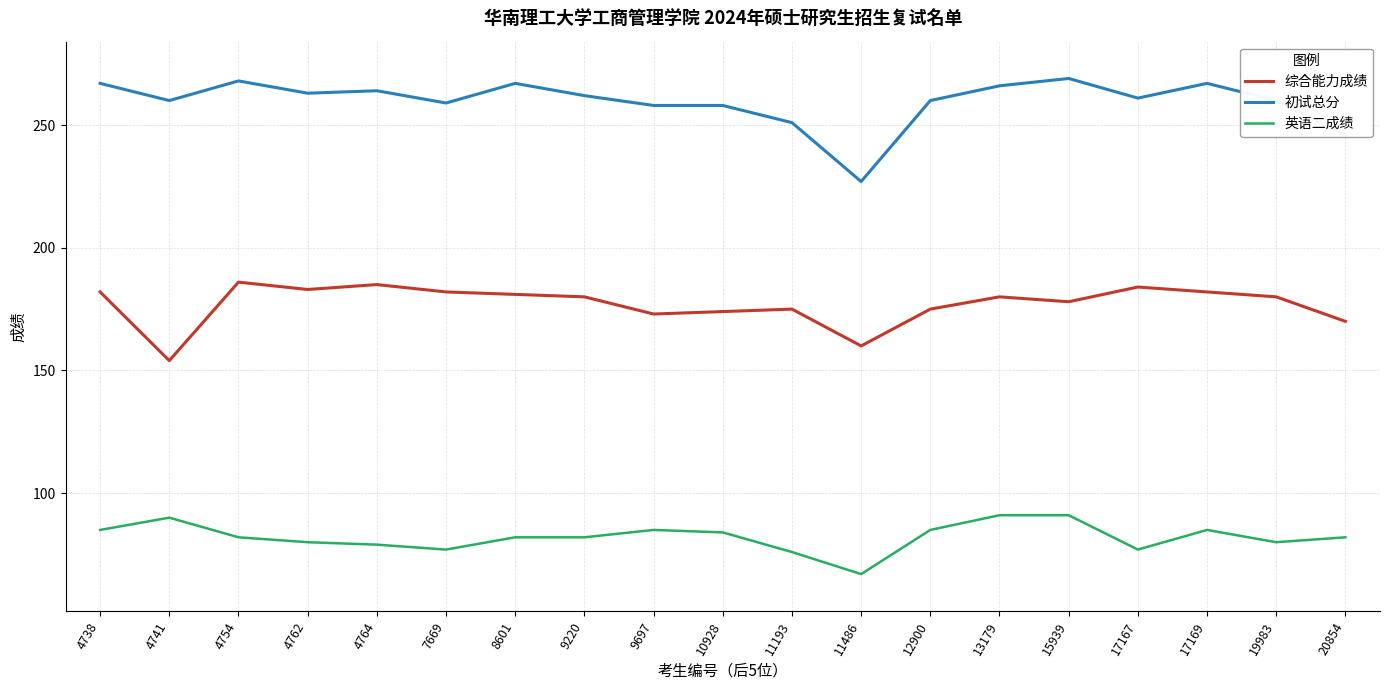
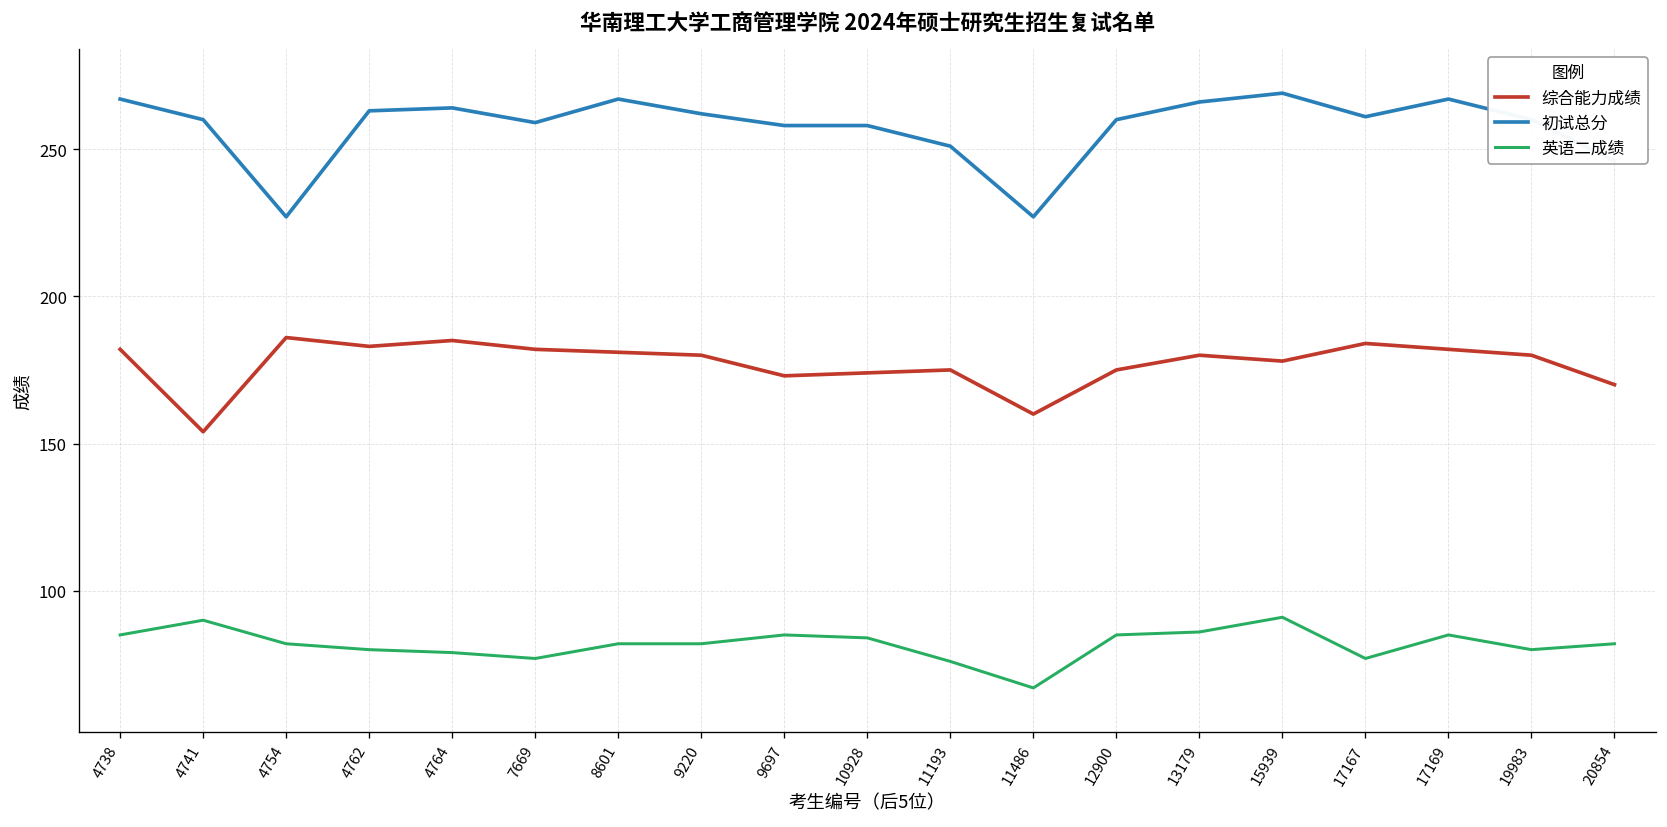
  {
    "综合能力成绩": {
      "4738": 182,
      "4741": 154,
      "4754": 186,
      "4762": 183,
      "4764": 185,
      "7669": 182,
      "8601": 181,
      "9220": 180,
      "9697": 173,
      "10928": 174,
      "11193": 175,
      "11486": 160,
      "12900": 175,
      "13179": 180,
      "15939": 178,
      "17167": 184,
      "17169": 182,
      "19983": 180,
      "20854": 170
    },
    "初试总分": {
      "4738": 267,
      "4741": 260,
-     "4754": 268,
+     "4754": 227,
      "4762": 263,
      "4764": 264,
      "7669": 259,
      "8601": 267,
      "9220": 262,
      "9697": 258,
      "10928": 258,
      "11193": 251,
      "11486": 227,
      "12900": 260,
      "13179": 266,
      "15939": 269,
      "17167": 261,
      "17169": 267
    },
    "英语二成绩": {
      "4738": 85,
      "4741": 90,
      "4754": 82,
      "4762": 80,
      "4764": 79,
      "7669": 77,
      "8601": 82,
      "9220": 82,
      "9697": 85,
      "10928": 84,
      "11193": 76,
      "11486": 67,
      "12900": 85,
-     "13179": 91,
+     "13179": 86,
      "15939": 91,
      "17167": 77,
      "17169": 85,
      "19983": 80,
      "20854": 82
    }
  }
